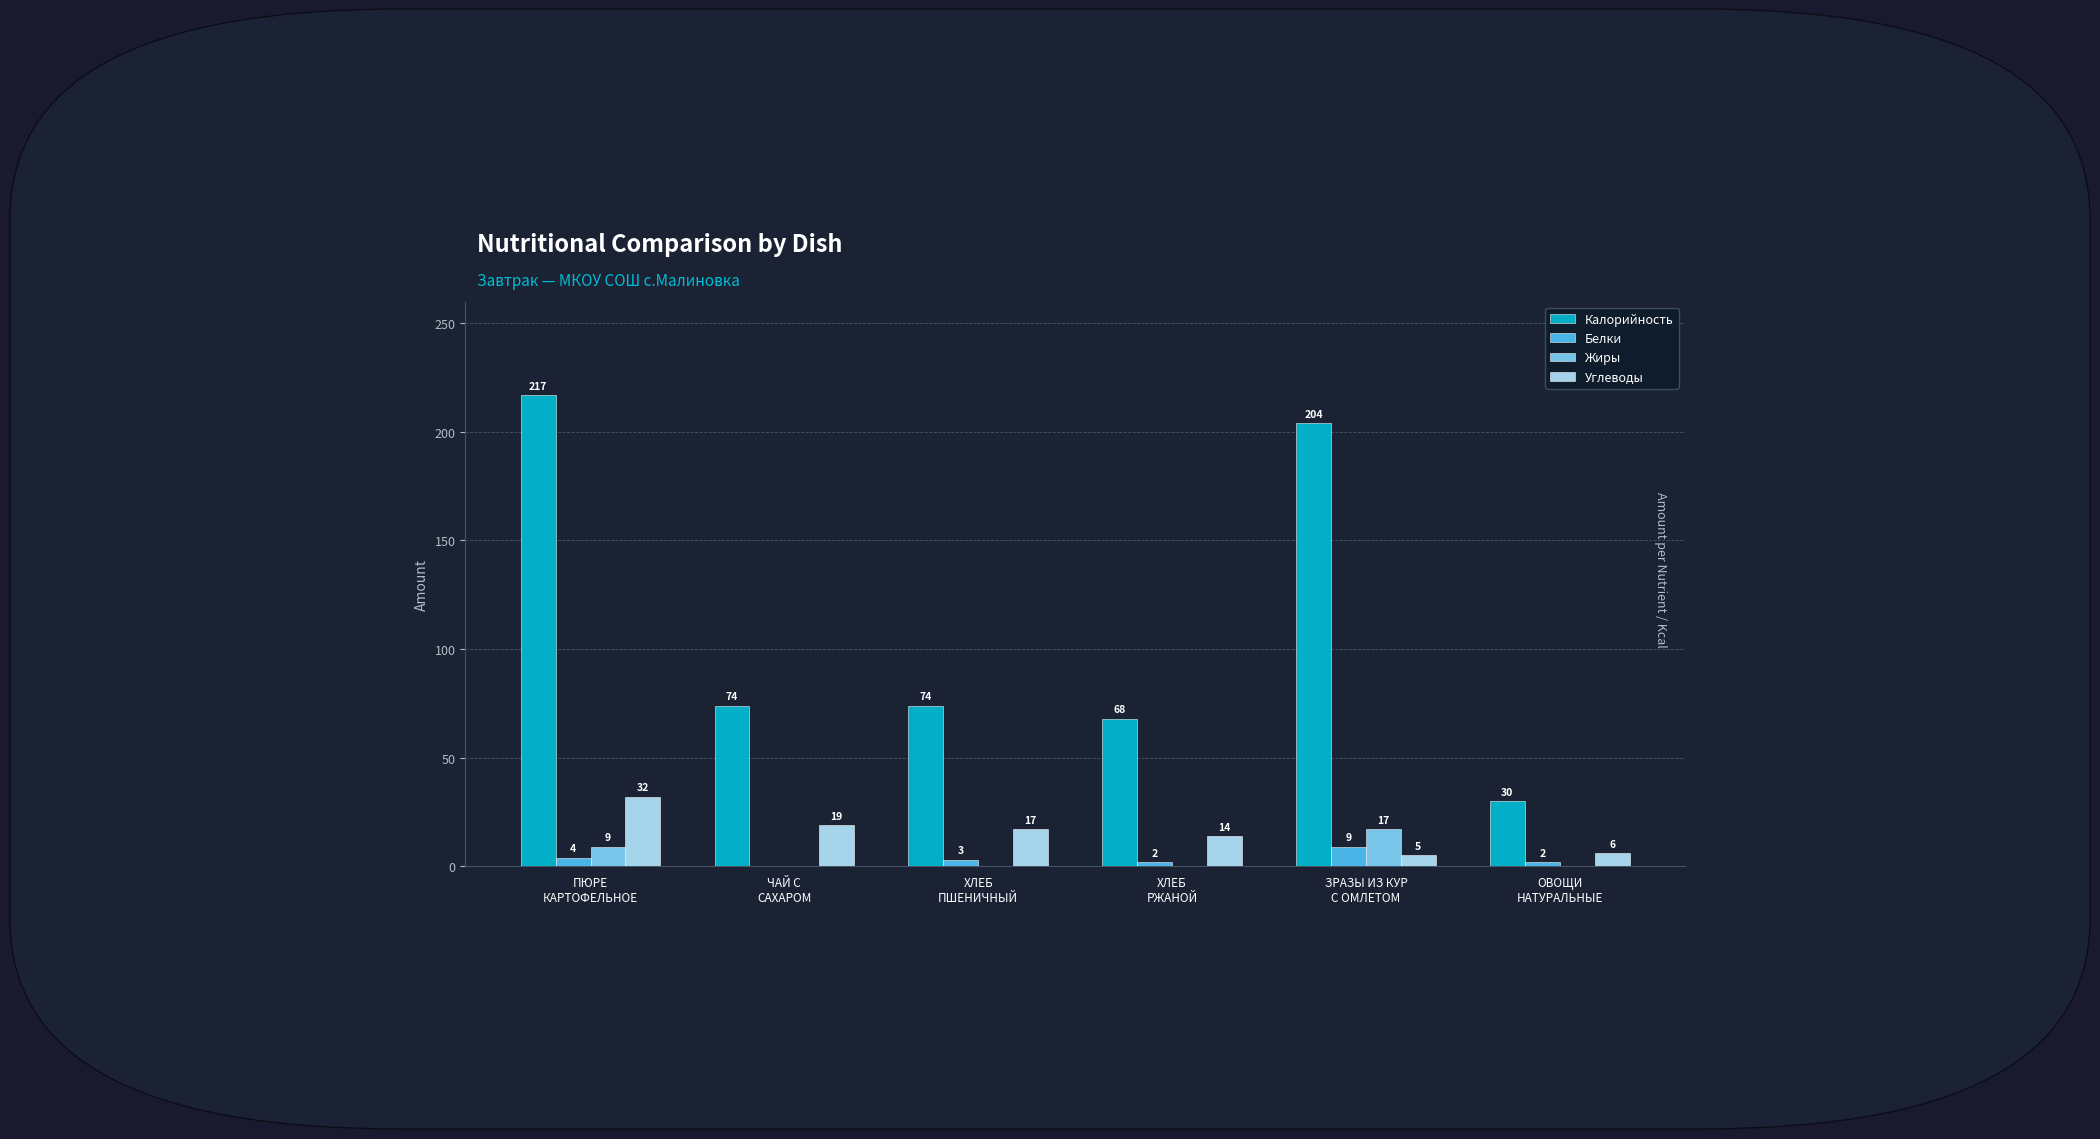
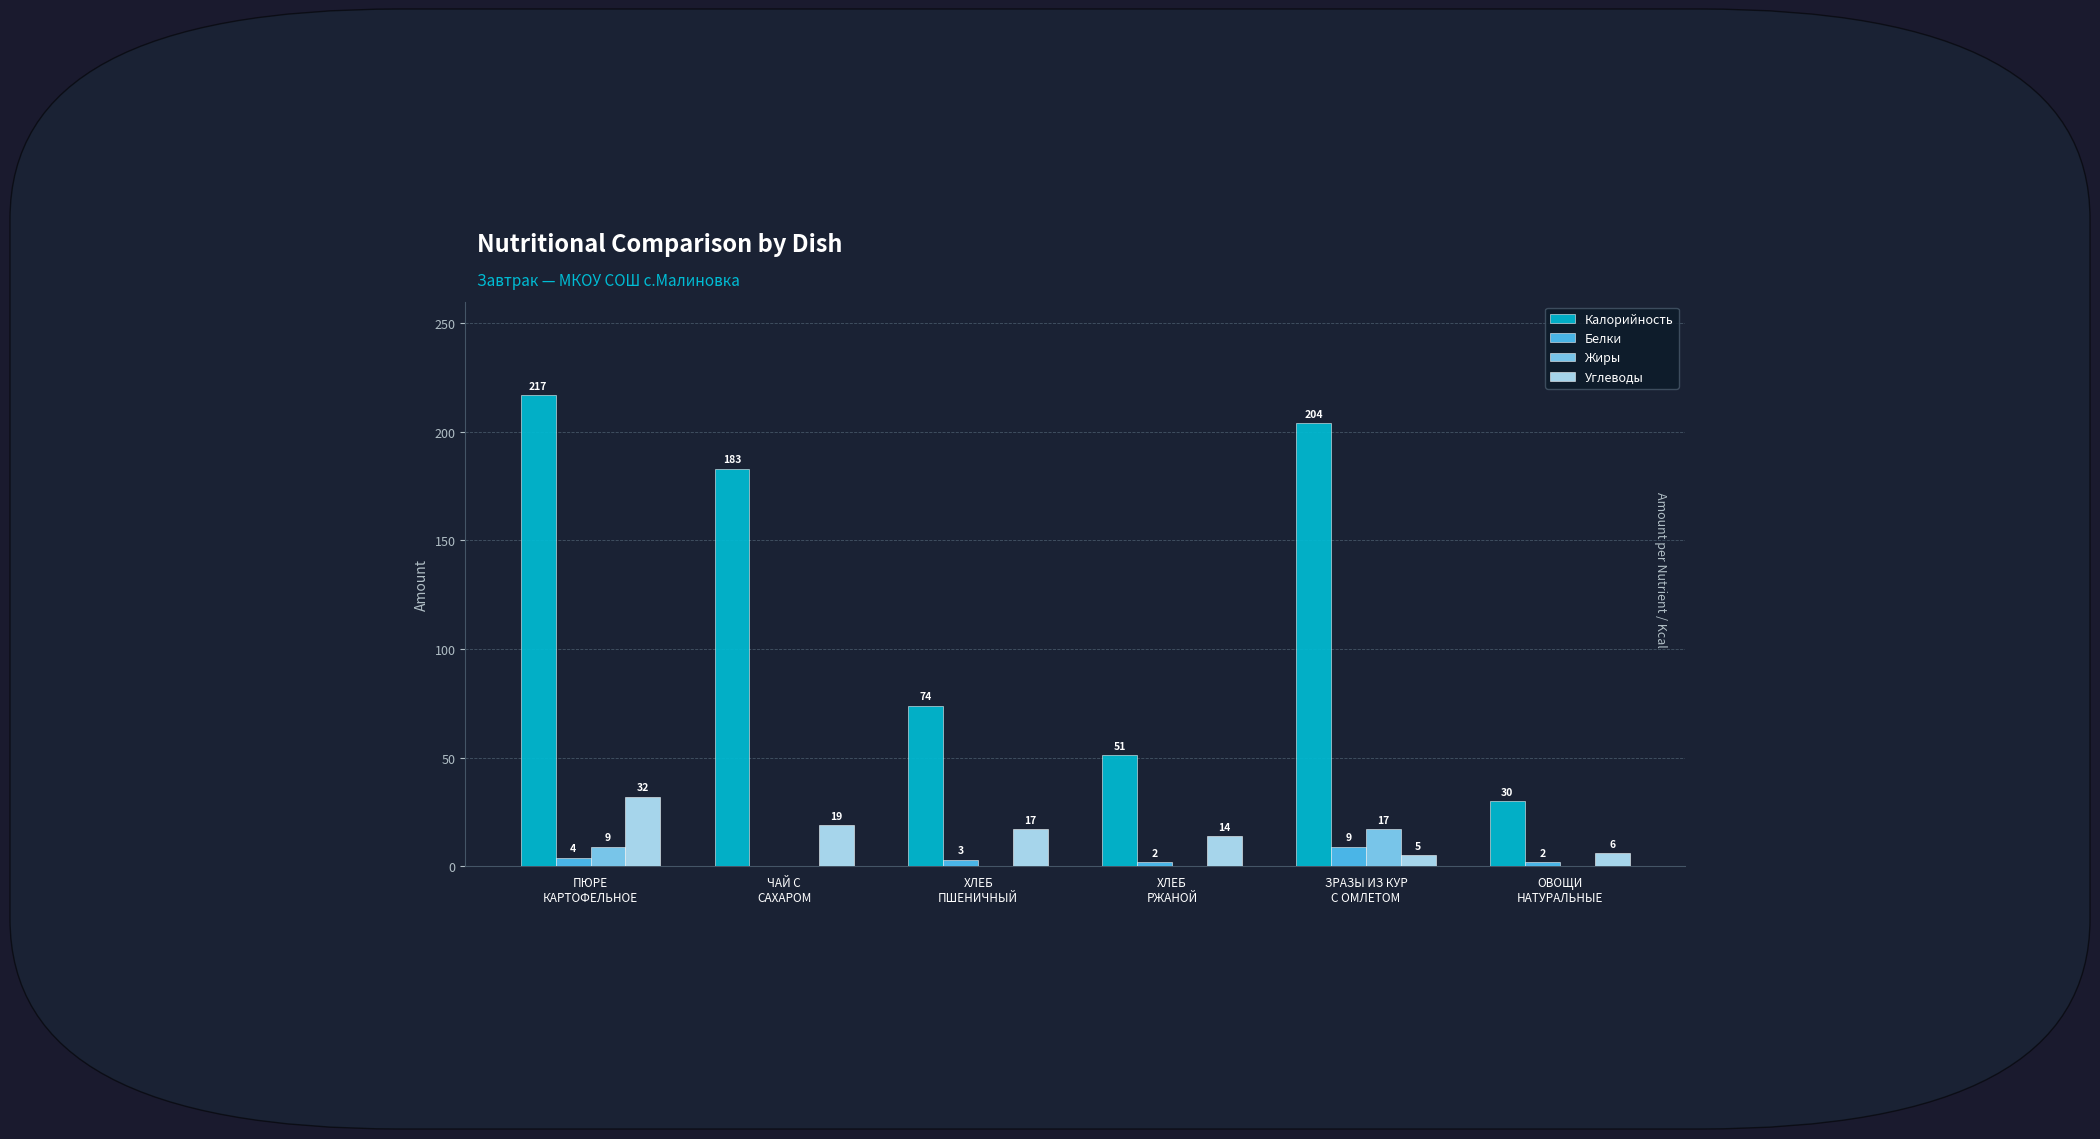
  {
    "Калорийность": {
      "ПЮРЕ КАРТОФЕЛЬНОЕ": 217,
-     "ЧАЙ С САХАРОМ": 74,
+     "ЧАЙ С САХАРОМ": 183,
      "ХЛЕБ ПШЕНИЧНЫЙ": 74,
-     "ХЛЕБ РЖАНОЙ": 68,
+     "ХЛЕБ РЖАНОЙ": 51,
      "ЗРАЗЫ ИЗ КУР С ОМЛЕТОМ": 204,
      "ОВОЩИ НАТУРАЛЬНЫЕ": 30
    }
  }
